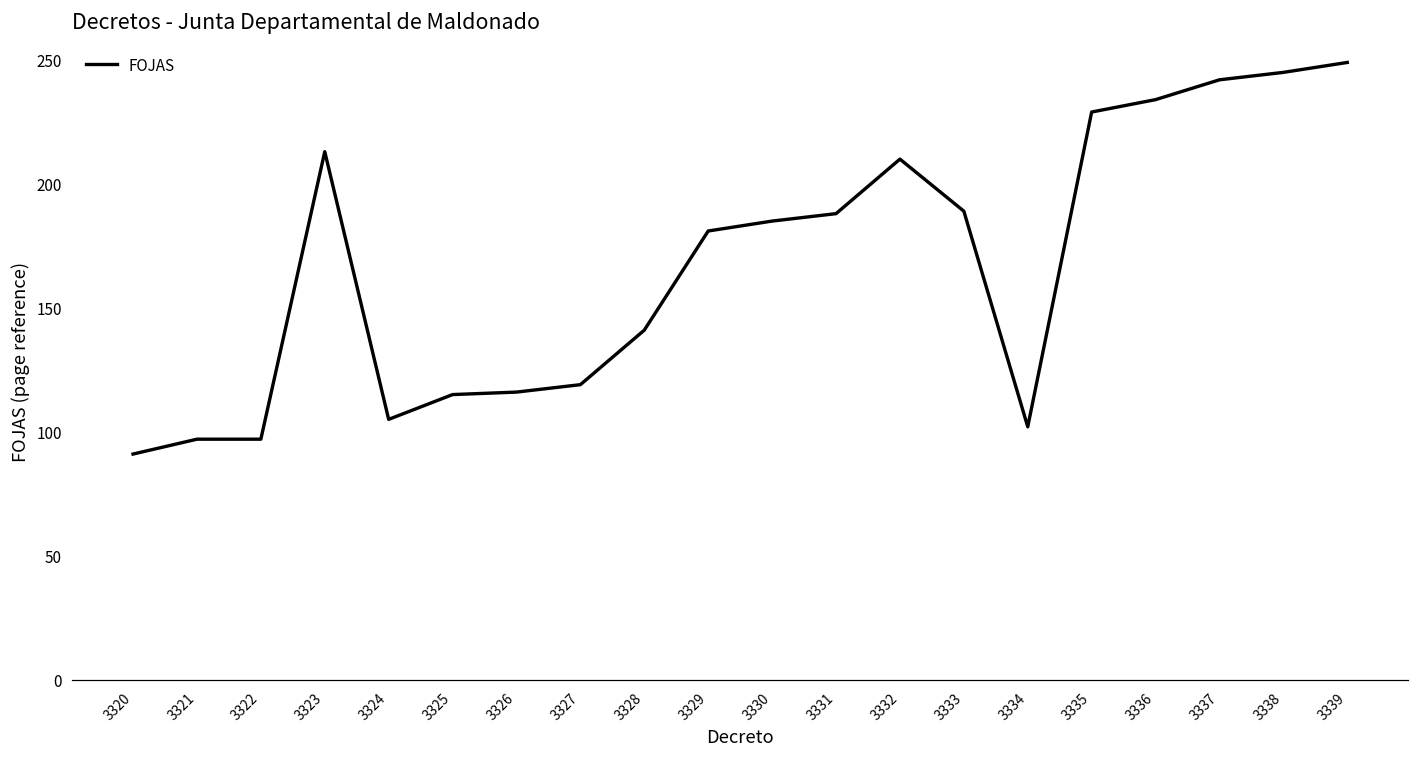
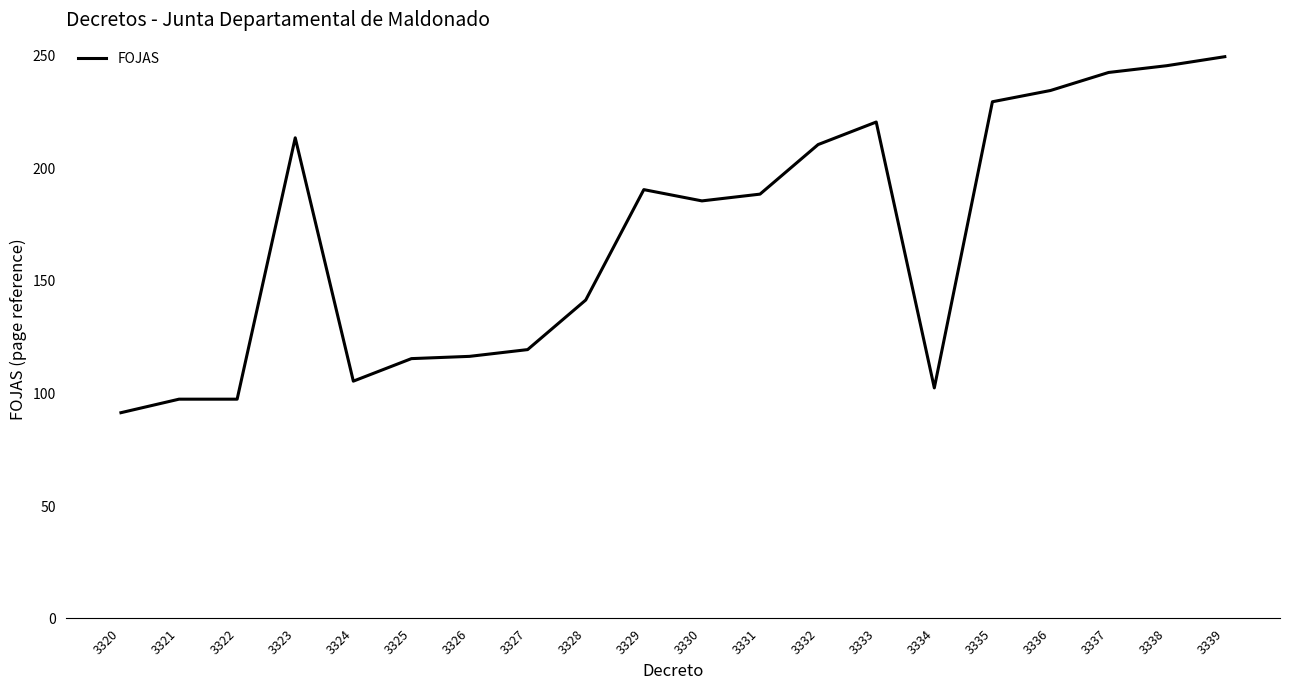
  {
    "3320": 91,
    "3321": 97,
    "3322": 97,
    "3323": 213,
    "3324": 105,
    "3325": 115,
    "3326": 116,
    "3327": 119,
    "3328": 141,
-   "3329": 181,
+   "3329": 190,
    "3330": 185,
    "3331": 188,
    "3332": 210,
-   "3333": 189,
+   "3333": 220,
    "3334": 102,
    "3335": 229,
    "3336": 234,
    "3337": 242,
    "3338": 245,
    "3339": 249
  }
